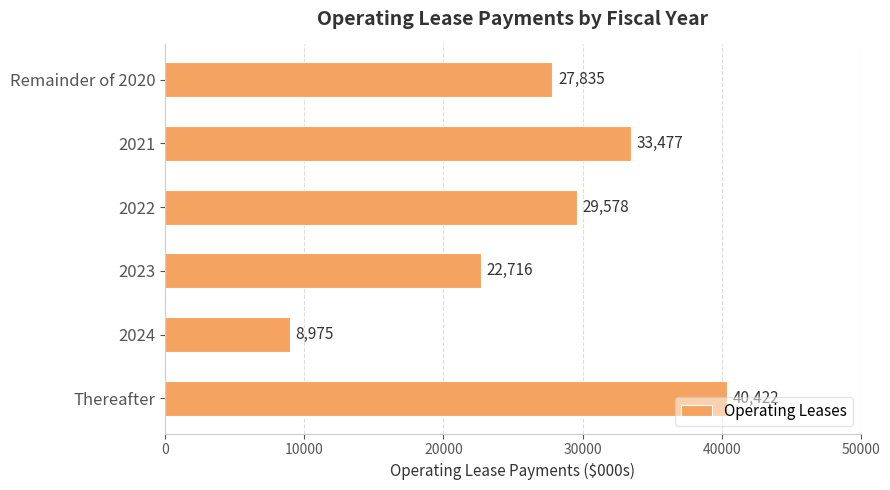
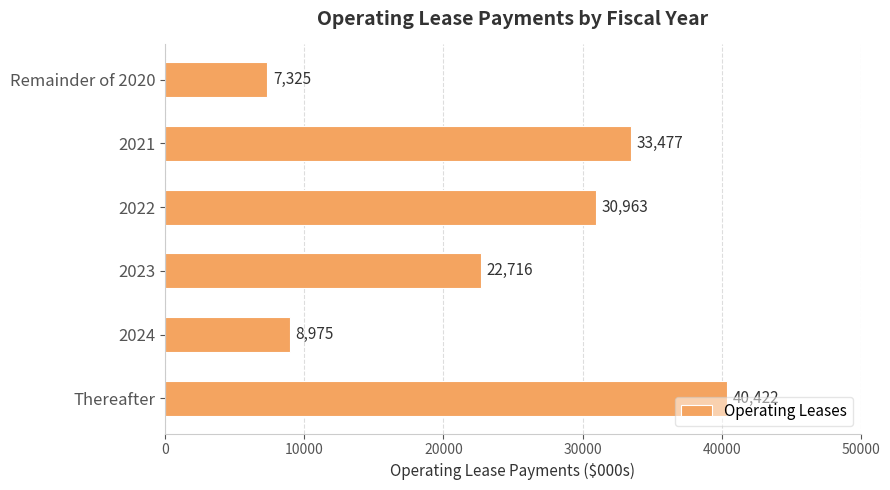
  {
-   "Remainder of 2020": "27,835",
+   "Remainder of 2020": "7,325",
    "2021": "33,477",
-   "2022": "29,578",
+   "2022": "30,963",
    "2023": "22,716",
    "2024": "8,975"
  }
